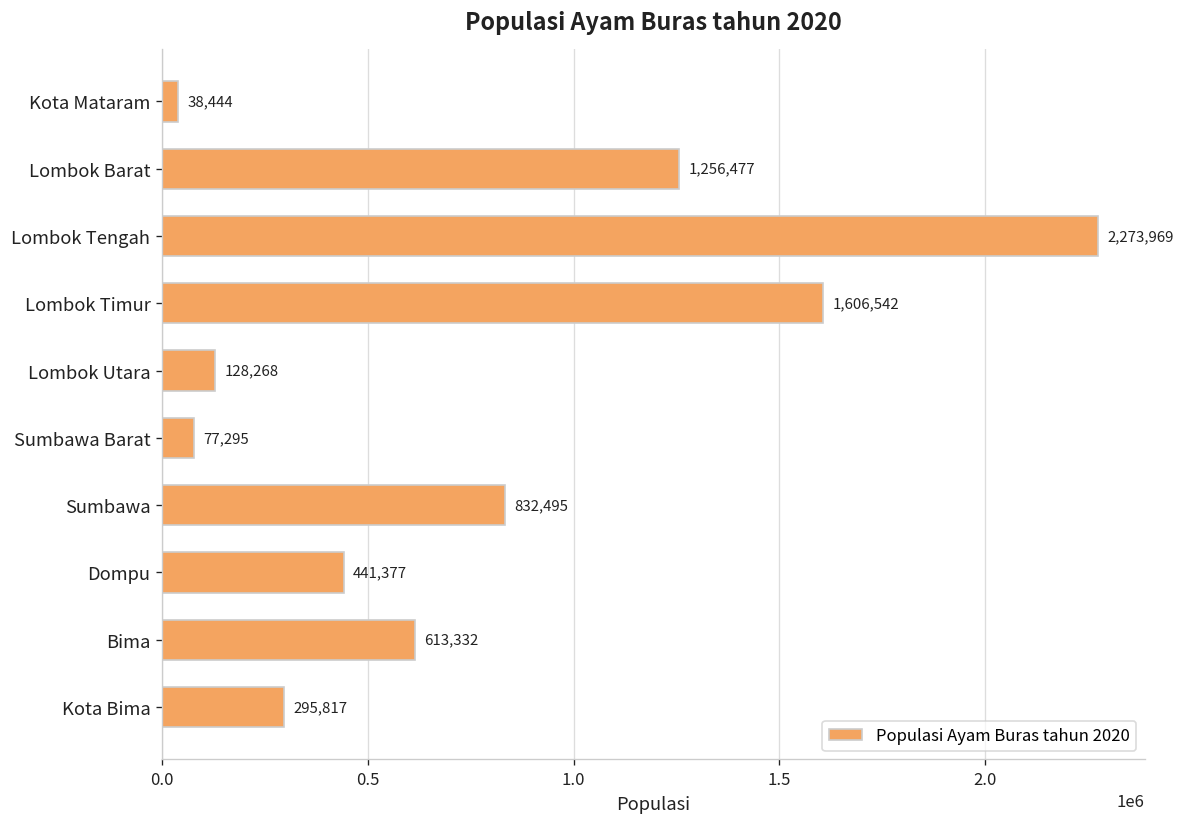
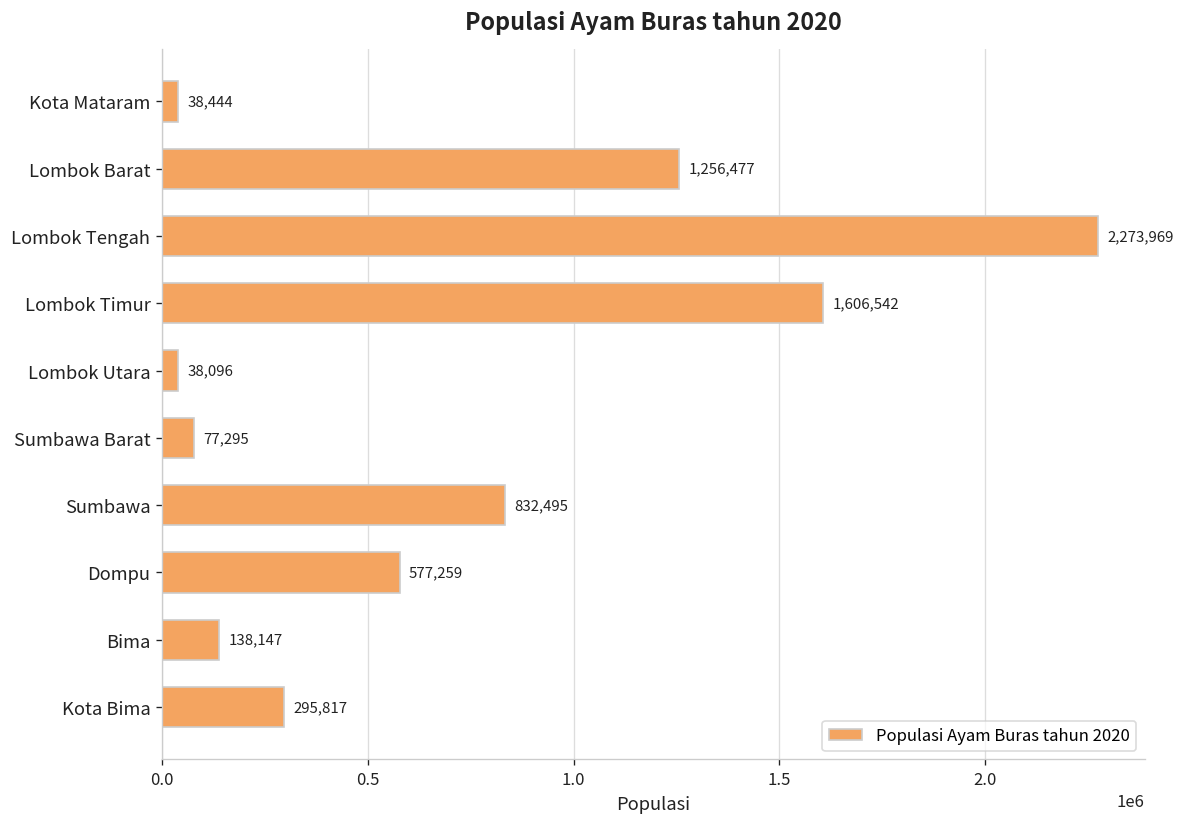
  {
    "Kota Mataram": "38,444",
    "Lombok Barat": "1,256,477",
    "Lombok Tengah": "2,273,969",
    "Lombok Timur": "1,606,542",
-   "Lombok Utara": "128,268",
+   "Lombok Utara": "38,096",
    "Sumbawa Barat": "77,295",
    "Sumbawa": "832,495",
-   "Dompu": "441,377",
-   "Bima": "613,332",
+   "Dompu": "577,259",
+   "Bima": "138,147",
    "Kota Bima": "295,817"
  }
